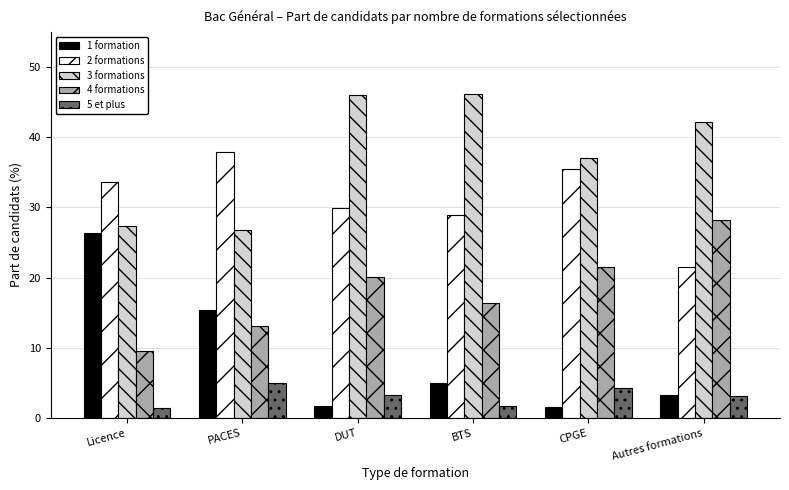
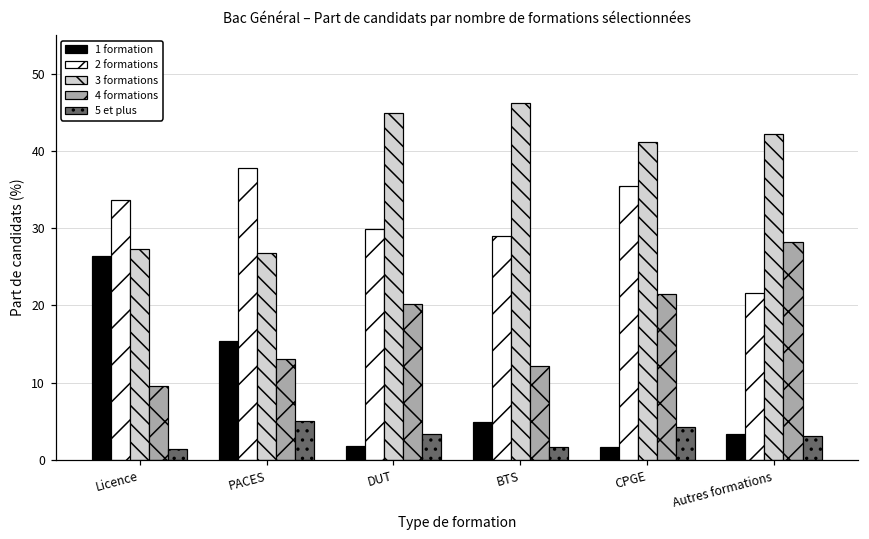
  {
    "1 formation": {
      "Licence": 26,
      "PACES": 15,
      "DUT": 2,
      "BTS": 5,
      "CPGE": 2,
      "Autres formations": 3
    },
    "2 formations": {
      "Licence": 34,
      "PACES": 38,
      "DUT": 30,
      "BTS": 29,
      "CPGE": 35,
      "Autres formations": 22
    },
    "3 formations": {
      "Licence": 27,
      "PACES": 27,
-     "DUT": 46,
+     "DUT": 45,
      "BTS": 46,
-     "CPGE": 37,
+     "CPGE": 41,
      "Autres formations": 42
    },
    "4 formations": {
      "Licence": 10,
      "PACES": 13,
      "DUT": 20,
-     "BTS": 16,
+     "BTS": 12,
      "CPGE": 22,
      "Autres formations": 28
    },
    "5 et plus": {
      "Licence": 1,
      "PACES": 5,
      "DUT": 3,
      "BTS": 2,
      "CPGE": 4,
      "Autres formations": 3
    }
  }
